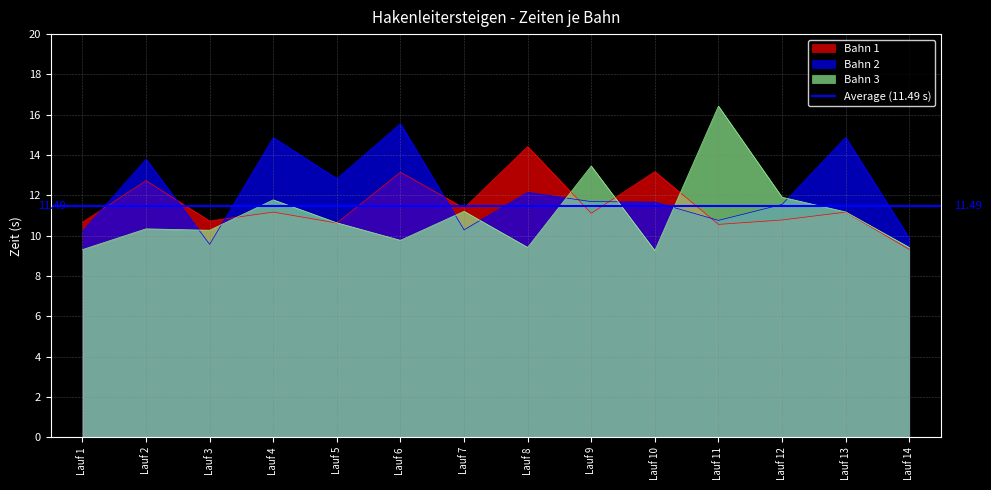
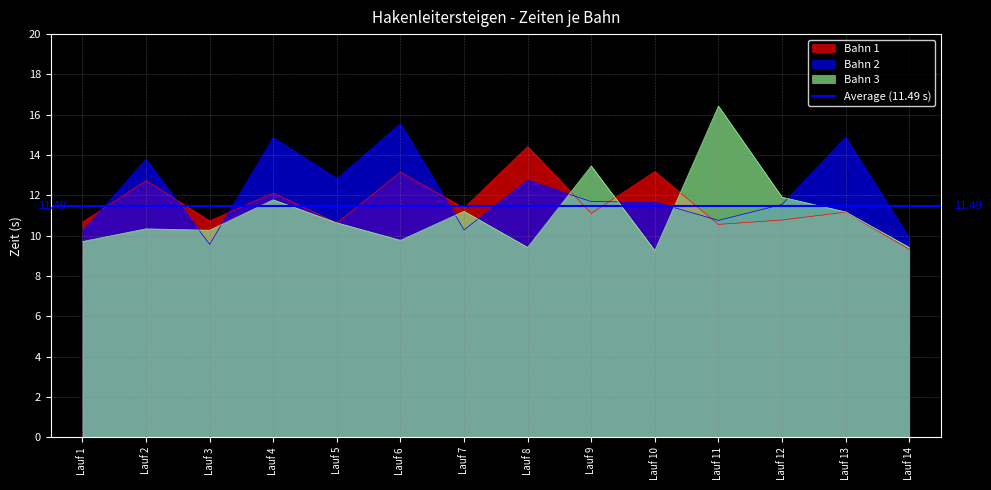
  {
    "Bahn 1": {
      "Lauf 2": 12.7,
      "Lauf 3": 10.7,
-     "Lauf 4": 11.2,
+     "Lauf 4": 12.1,
      "Lauf 6": 13.2,
      "Lauf 7": 11.4,
      "Lauf 8": 14.4,
      "Lauf 9": 11.1,
      "Lauf 10": 13.2,
      "Lauf 11": 10.6,
      "Lauf 12": 10.8
    },
    "Bahn 2": {
      "Lauf 1": 10.2,
      "Lauf 2": 13.8,
      "Lauf 3": 9.6,
      "Lauf 4": 14.9,
      "Lauf 5": 12.8,
      "Lauf 6": 15.6,
      "Lauf 7": 10.3,
-     "Lauf 8": 12.2,
+     "Lauf 8": 12.8,
      "Lauf 9": 11.7,
      "Lauf 10": 11.7,
      "Lauf 11": 10.8,
      "Lauf 12": 11.6,
      "Lauf 13": 14.9,
      "Lauf 14": 9.9
    },
    "Bahn 3": {
-     "Lauf 1": 9.3,
+     "Lauf 1": 9.7,
      "Lauf 2": 10.3,
      "Lauf 3": 10.3,
      "Lauf 4": 11.8,
      "Lauf 6": 9.8,
      "Lauf 7": 11.2,
      "Lauf 8": 9.4,
      "Lauf 9": 13.5,
      "Lauf 10": 9.3,
      "Lauf 11": 16.4,
      "Lauf 12": 11.9
    }
  }
